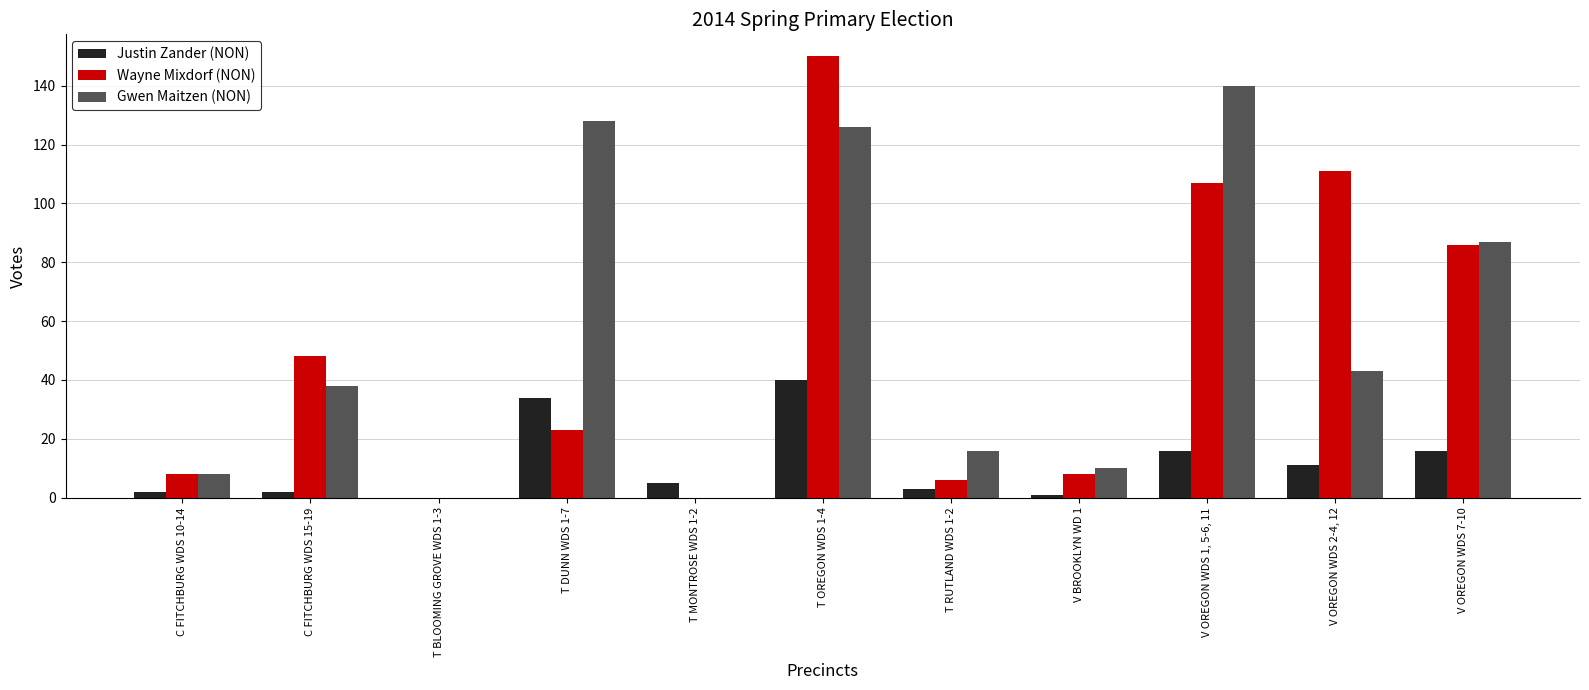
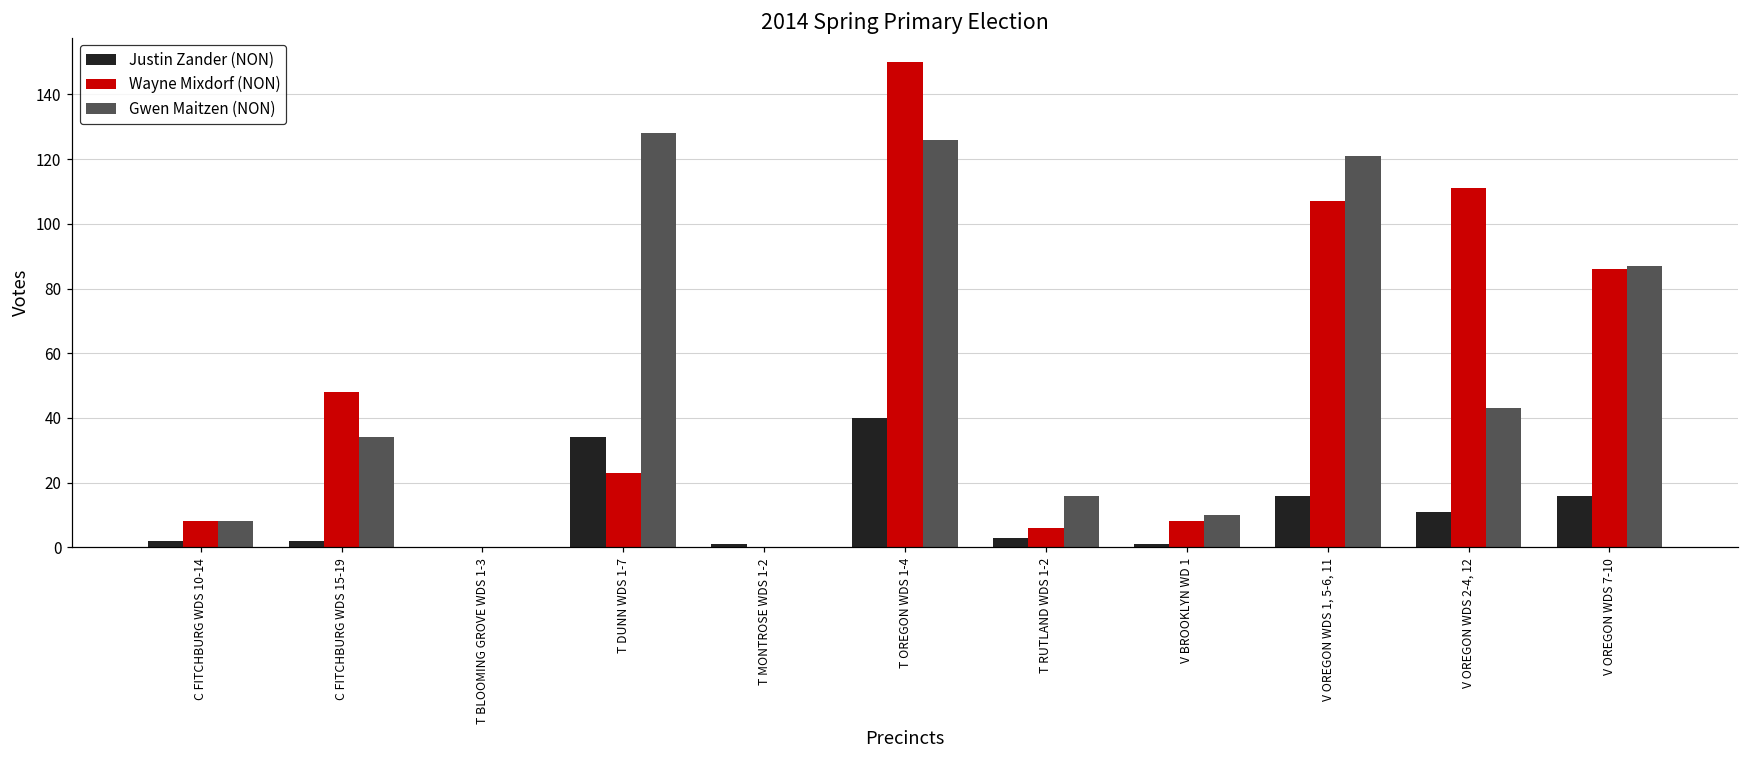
  {
    "Justin Zander (NON)": {
      "C FITCHBURG WDS 10-14": 2,
      "C FITCHBURG WDS 15-19": 2,
      "T BLOOMING GROVE WDS 1-3": 0,
      "T DUNN WDS 1-7": 34,
-     "T MONTROSE WDS 1-2": 5,
+     "T MONTROSE WDS 1-2": 1,
      "T OREGON WDS 1-4": 40,
      "T RUTLAND WDS 1-2": 3,
      "V BROOKLYN WD 1": 1,
      "V OREGON WDS 1, 5-6, 11": 16,
      "V OREGON WDS 2-4, 12": 11,
      "V OREGON WDS 7-10": 16
    },
    "Wayne Mixdorf (NON)": {
      "C FITCHBURG WDS 10-14": 8,
      "C FITCHBURG WDS 15-19": 48,
      "T BLOOMING GROVE WDS 1-3": 0,
      "T DUNN WDS 1-7": 23,
      "T MONTROSE WDS 1-2": 0,
      "T OREGON WDS 1-4": 150,
      "T RUTLAND WDS 1-2": 6,
      "V BROOKLYN WD 1": 8,
      "V OREGON WDS 1, 5-6, 11": 107,
      "V OREGON WDS 2-4, 12": 111,
      "V OREGON WDS 7-10": 86
    },
    "Gwen Maitzen (NON)": {
      "C FITCHBURG WDS 10-14": 8,
-     "C FITCHBURG WDS 15-19": 38,
+     "C FITCHBURG WDS 15-19": 34,
      "T BLOOMING GROVE WDS 1-3": 0,
      "T DUNN WDS 1-7": 128,
      "T MONTROSE WDS 1-2": 0,
      "T OREGON WDS 1-4": 126,
      "T RUTLAND WDS 1-2": 16,
      "V BROOKLYN WD 1": 10,
-     "V OREGON WDS 1, 5-6, 11": 140,
+     "V OREGON WDS 1, 5-6, 11": 121,
      "V OREGON WDS 2-4, 12": 43,
      "V OREGON WDS 7-10": 87
    }
  }
